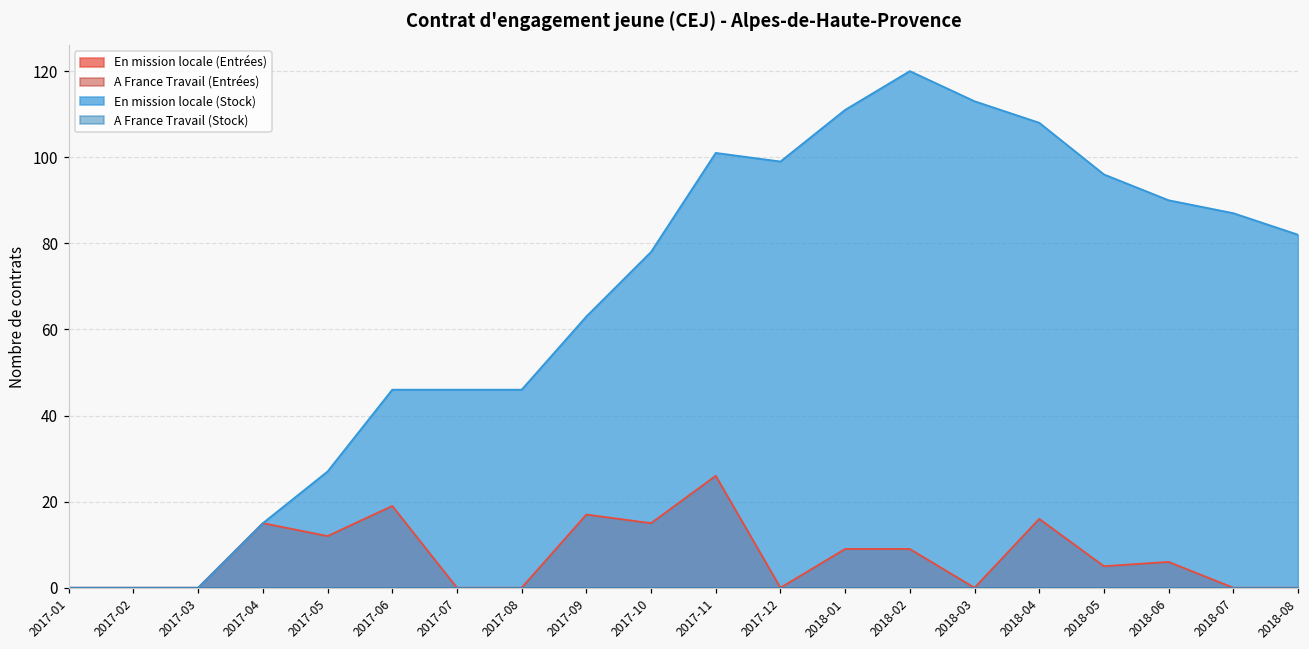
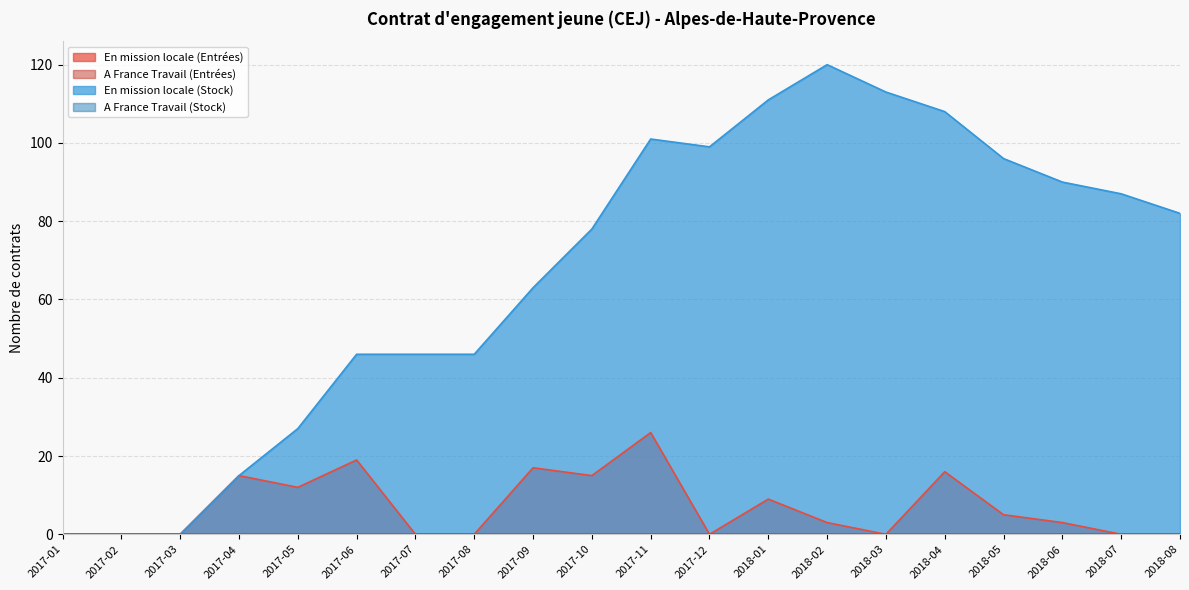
  {
    "En mission locale (Entrées)": {
      "2017-05": 12,
      "2017-06": 19,
      "2017-09": 17,
      "2017-10": 15,
      "2017-11": 26,
      "2018-01": 9,
-     "2018-02": 9,
+     "2018-02": 3,
      "2018-04": 16,
      "2018-05": 5,
-     "2018-06": 6
+     "2018-06": 3
    }
  }
